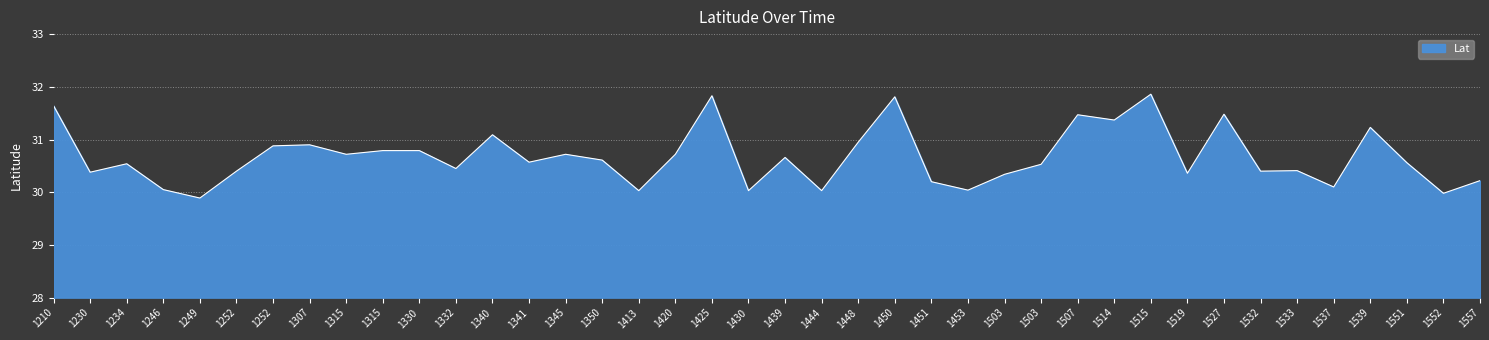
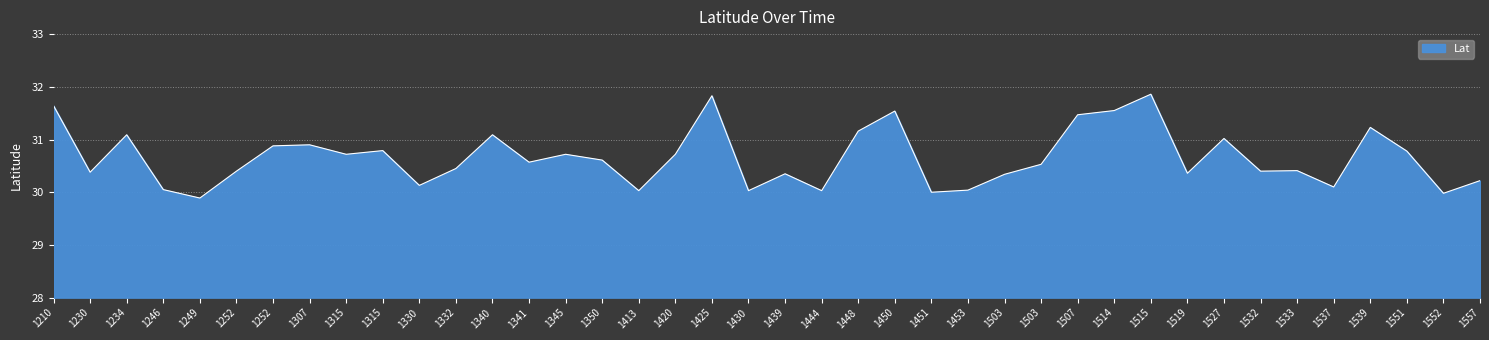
  {
    "1210": 31.6,
    "1230": 30.4,
-   "1234": 30.5,
+   "1234": 31.1,
    "1246": 30.1,
    "1249": 29.9,
    "1307": 30.9,
-   "1330": 30.8,
+   "1330": 30.1,
    "1332": 30.5,
    "1340": 31.1,
    "1341": 30.6,
    "1345": 30.7,
    "1350": 30.6,
    "1413": 30.0,
    "1420": 30.7,
    "1425": 31.8,
    "1430": 30.0,
-   "1439": 30.7,
+   "1439": 30.4,
    "1444": 30.0,
-   "1448": 31.0,
-   "1450": 31.8,
-   "1451": 30.2,
+   "1448": 31.2,
+   "1450": 31.5,
+   "1451": 30.0,
    "1453": 30.0,
    "1507": 31.5,
-   "1514": 31.4,
+   "1514": 31.6,
    "1515": 31.9,
    "1519": 30.4,
-   "1527": 31.5,
+   "1527": 31.0,
    "1532": 30.4,
    "1533": 30.4,
    "1537": 30.1,
    "1539": 31.2,
-   "1551": 30.6,
+   "1551": 30.8,
    "1552": 30.0,
    "1557": 30.2
  }
